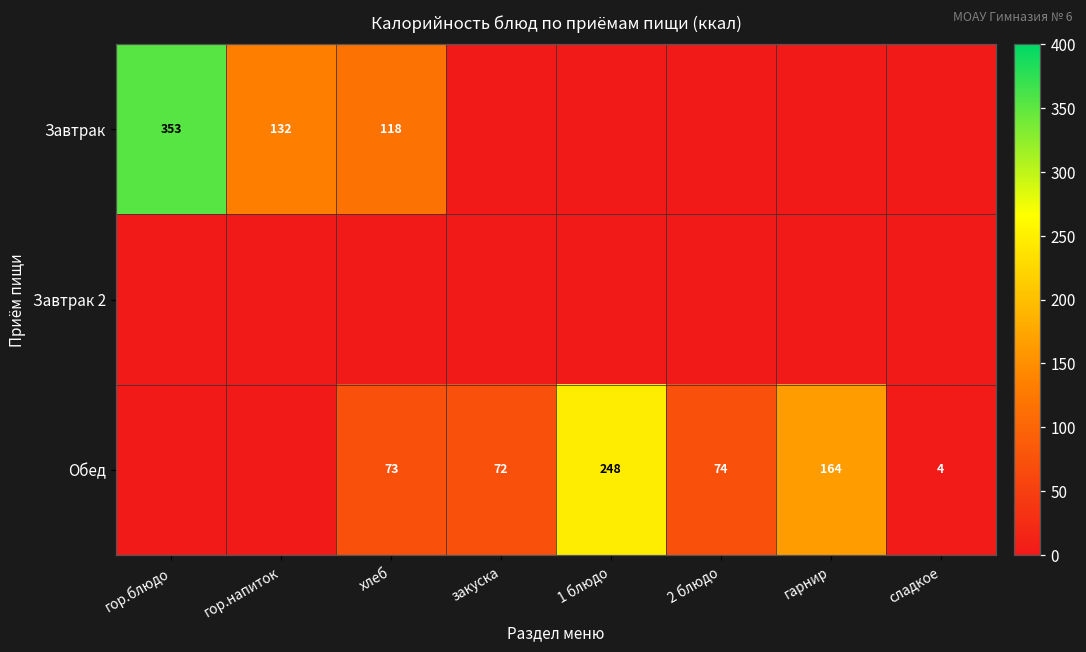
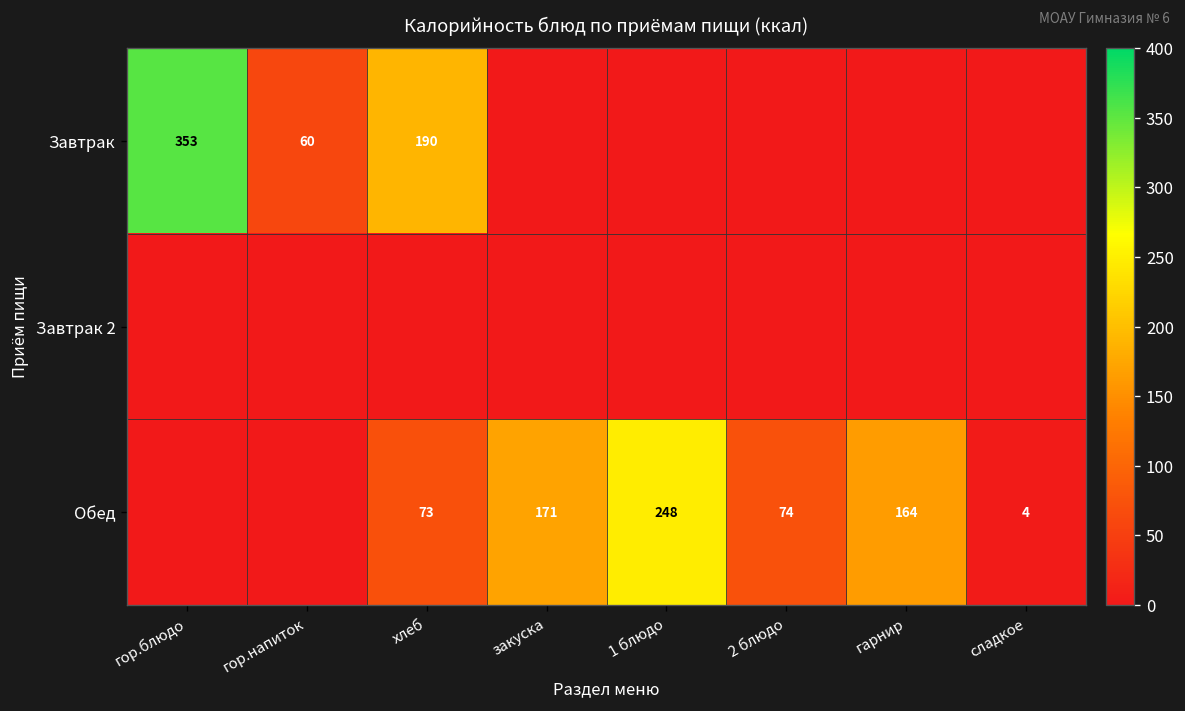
  {
    "Завтрак": {
      "гор.блюдо": 353,
-     "гор.напиток": 132,
-     "хлеб": 118
+     "гор.напиток": 60,
+     "хлеб": 190
    },
    "Обед": {
      "хлеб": 73,
-     "закуска": 72,
+     "закуска": 171,
      "1 блюдо": 248,
      "2 блюдо": 74,
      "гарнир": 164,
      "сладкое": 4
    }
  }
